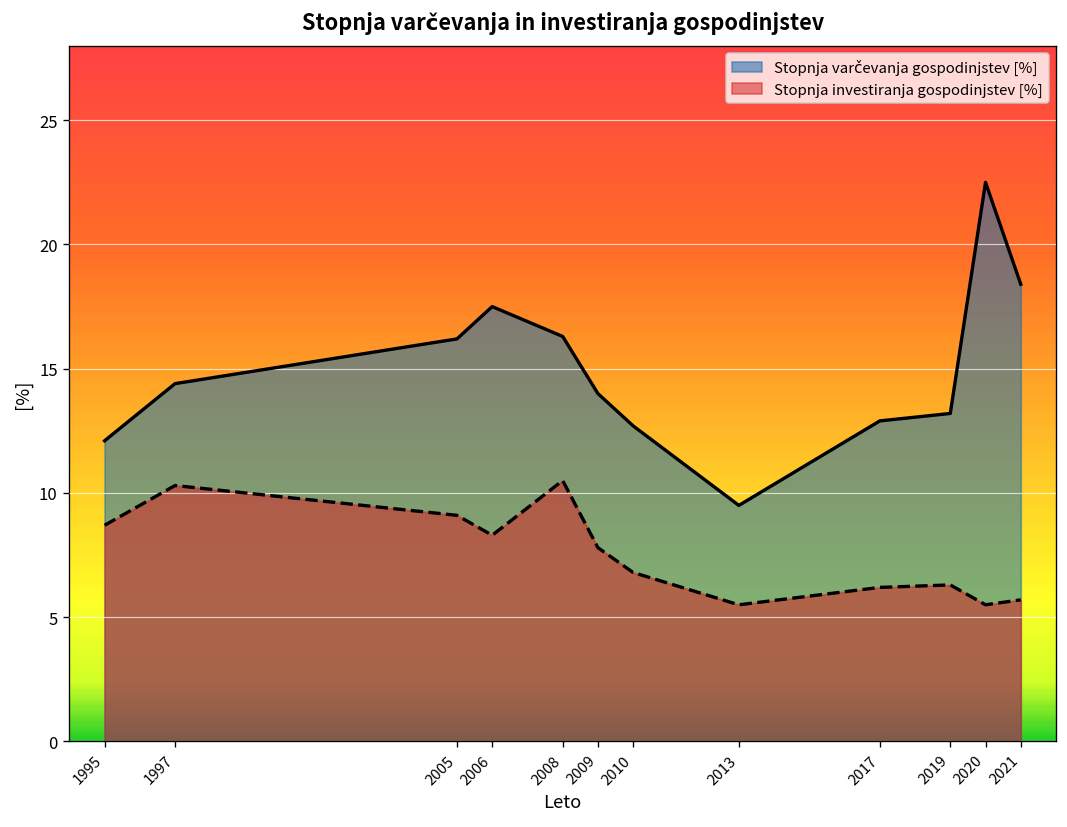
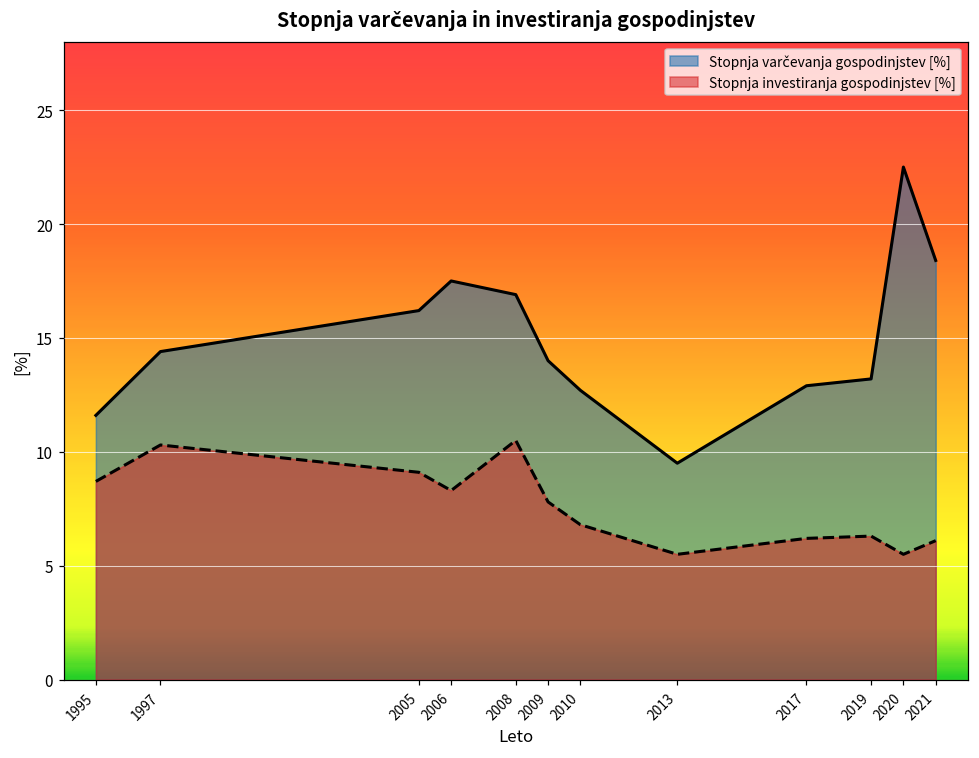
  {
    "Stopnja varčevanja gospodinjstev [%]": {
-     "1995": 12.1,
+     "1995": 11.6,
      "1997": 14.4,
      "2005": 16.2,
      "2006": 17.5,
-     "2008": 16.3,
+     "2008": 16.9,
      "2009": 14.0,
      "2010": 12.7,
      "2013": 9.5,
      "2017": 12.9,
      "2019": 13.2,
      "2020": 22.5,
      "2021": 18.4
    },
    "Stopnja investiranja gospodinjstev [%]": {
      "1995": 8.7,
      "1997": 10.3,
      "2005": 9.1,
      "2006": 8.3,
      "2008": 10.5,
      "2009": 7.8,
      "2010": 6.8,
      "2013": 5.5,
      "2017": 6.2,
      "2019": 6.3,
      "2020": 5.5,
-     "2021": 5.7
+     "2021": 6.1
    }
  }
